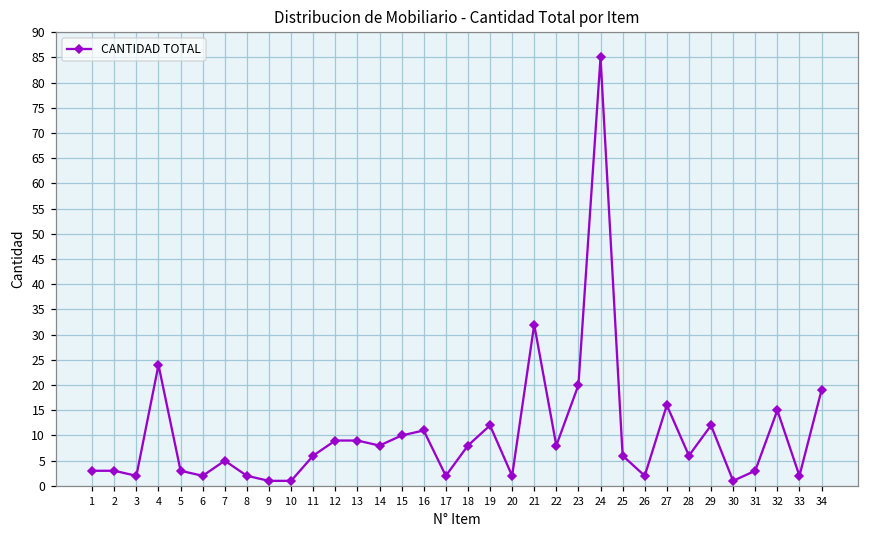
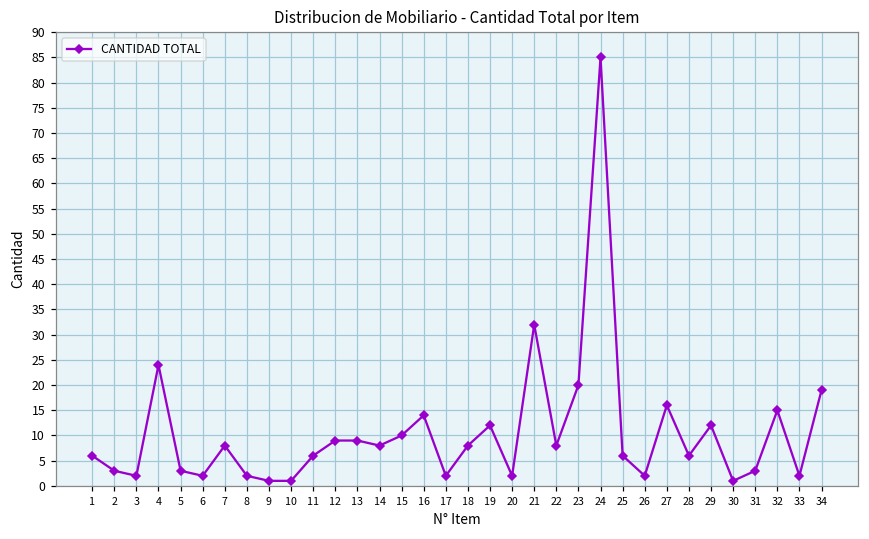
  {
-   "1": 3,
+   "1": 6,
    "2": 3,
    "3": 2,
    "4": 24,
    "5": 3,
    "6": 2,
-   "7": 5,
+   "7": 8,
    "8": 2,
    "9": 1,
    "10": 1,
    "11": 6,
    "12": 9,
    "13": 9,
    "14": 8,
    "15": 10,
-   "16": 11,
+   "16": 14,
    "17": 2,
    "18": 8,
    "19": 12,
    "20": 2,
    "21": 32,
    "22": 8,
    "23": 20,
    "24": 85,
    "25": 6,
    "26": 2,
    "27": 16,
    "28": 6,
    "29": 12,
    "30": 1,
    "31": 3,
    "32": 15,
    "33": 2,
    "34": 19
  }
